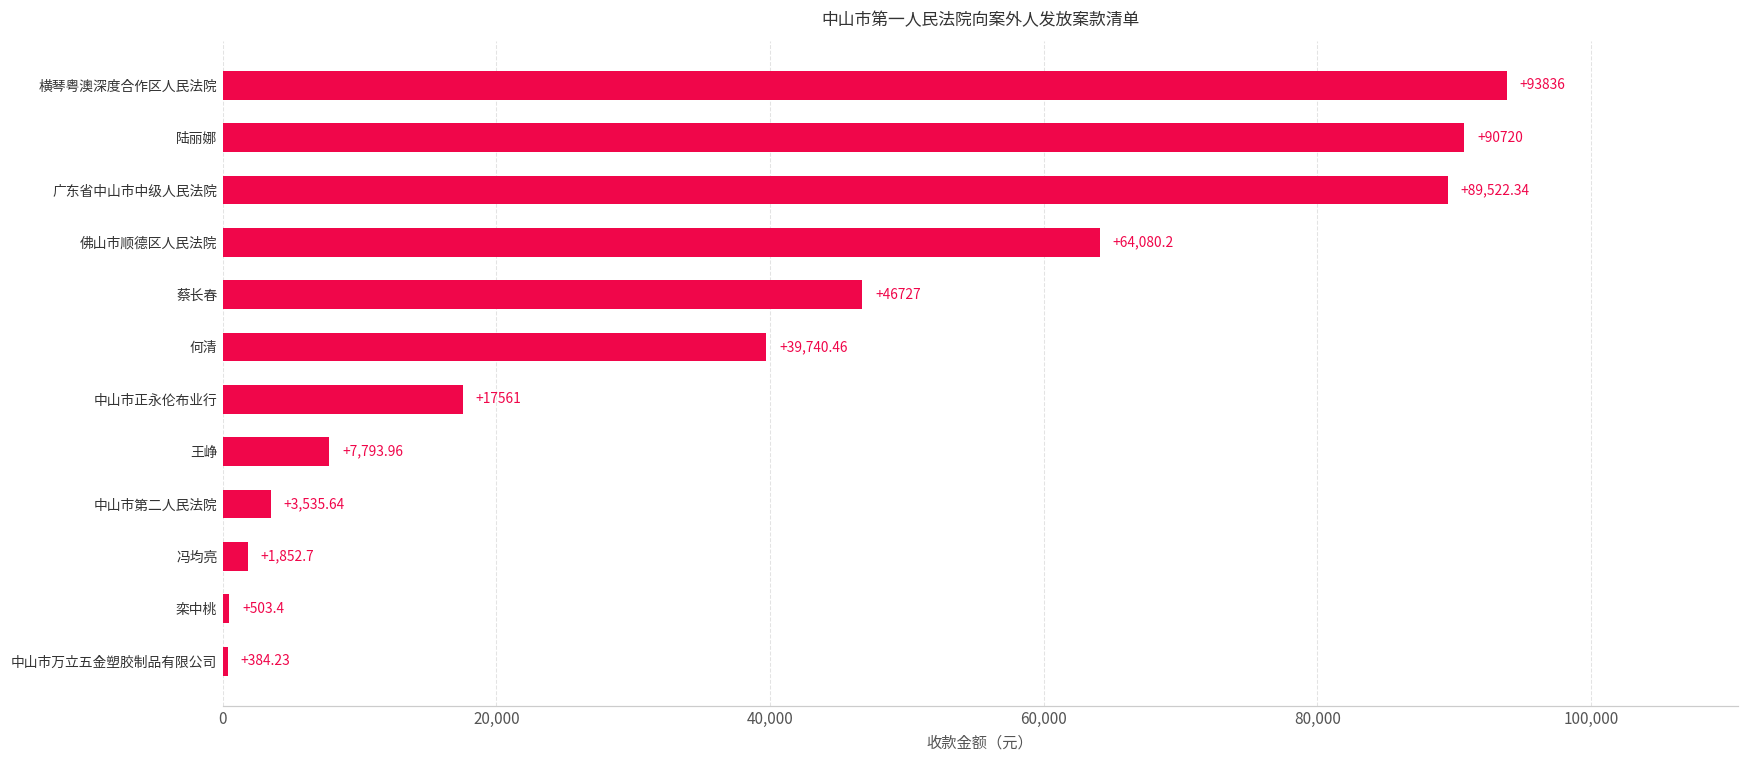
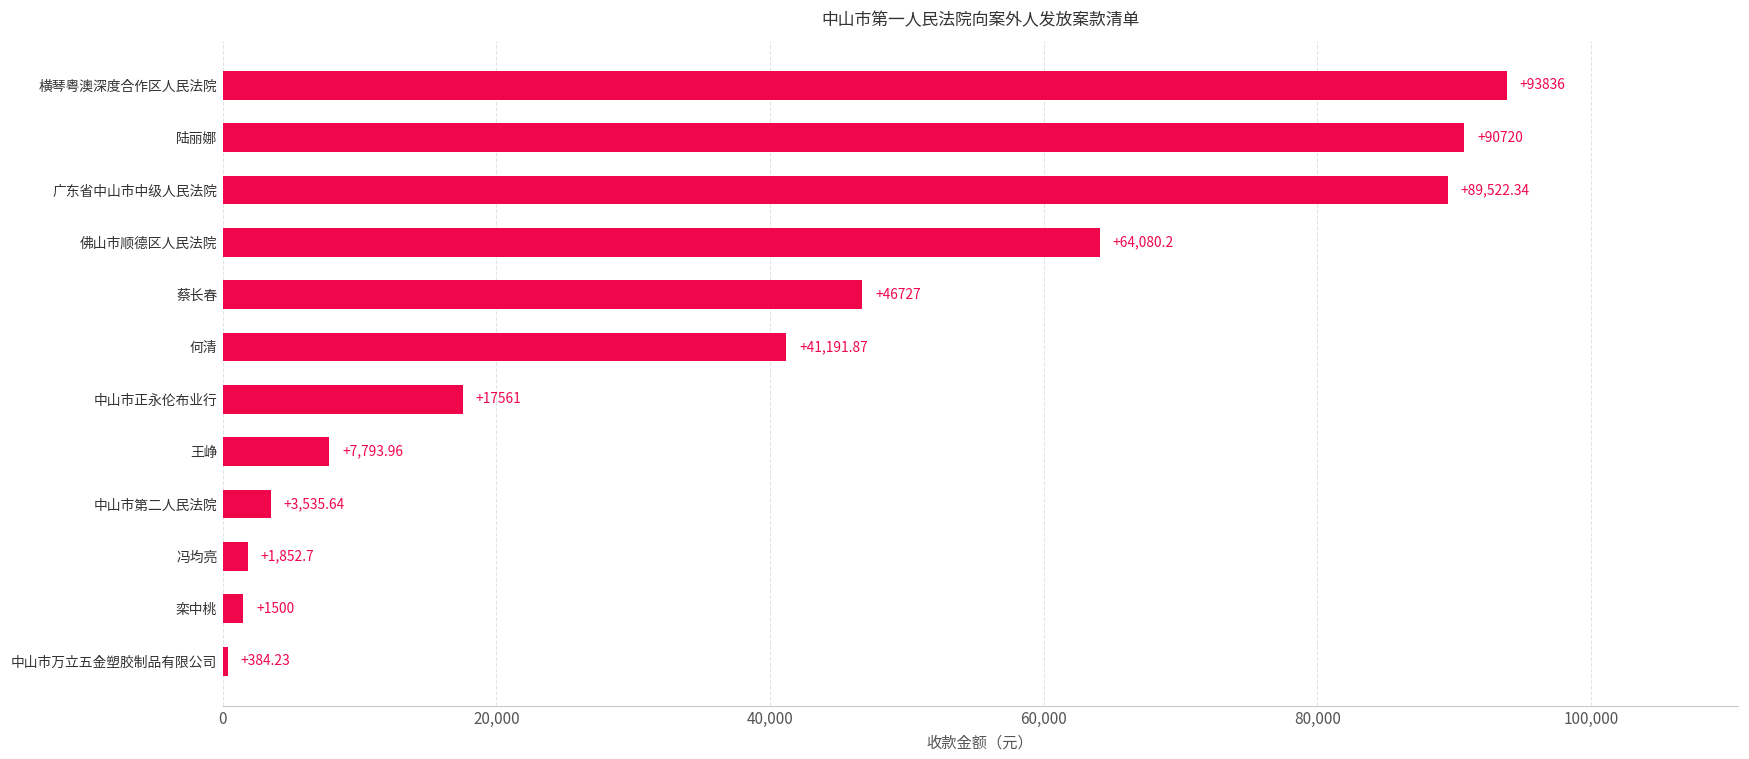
  {
    "横琴粤澳深度合作区人民法院": "+93836",
    "陆丽娜": "+90720",
    "广东省中山市中级人民法院": "+89,522.34",
    "佛山市顺德区人民法院": "+64,080.2",
    "蔡长春": "+46727",
-   "何清": "+39,740.46",
+   "何清": "+41,191.87",
    "中山市正永伦布业行": "+17561",
    "王峥": "+7,793.96",
    "中山市第二人民法院": "+3,535.64",
    "冯均亮": "+1,852.7",
-   "栾中桃": "+503.4",
+   "栾中桃": "+1500",
    "中山市万立五金塑胶制品有限公司": "+384.23"
  }
